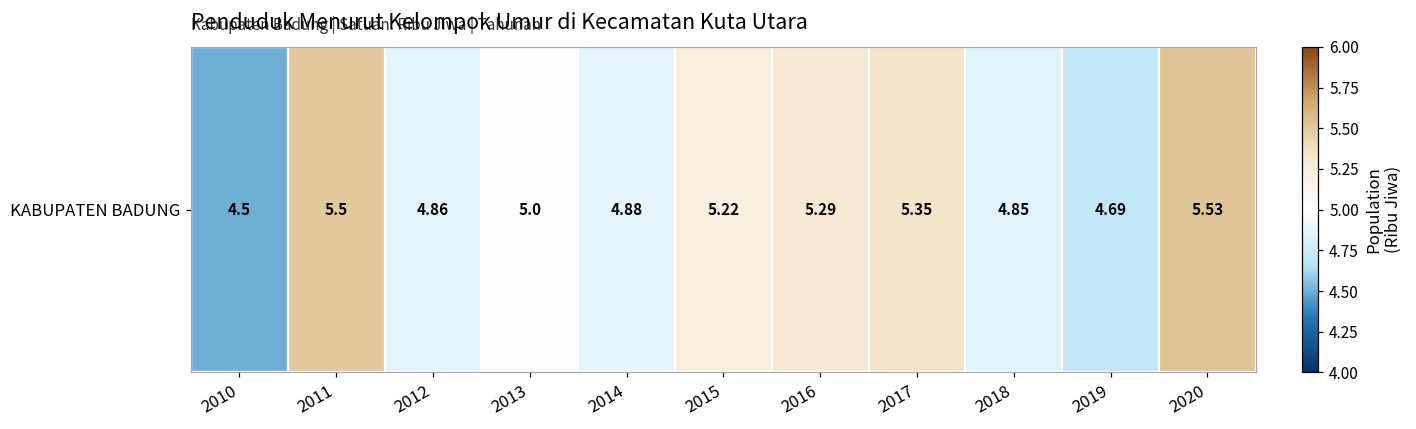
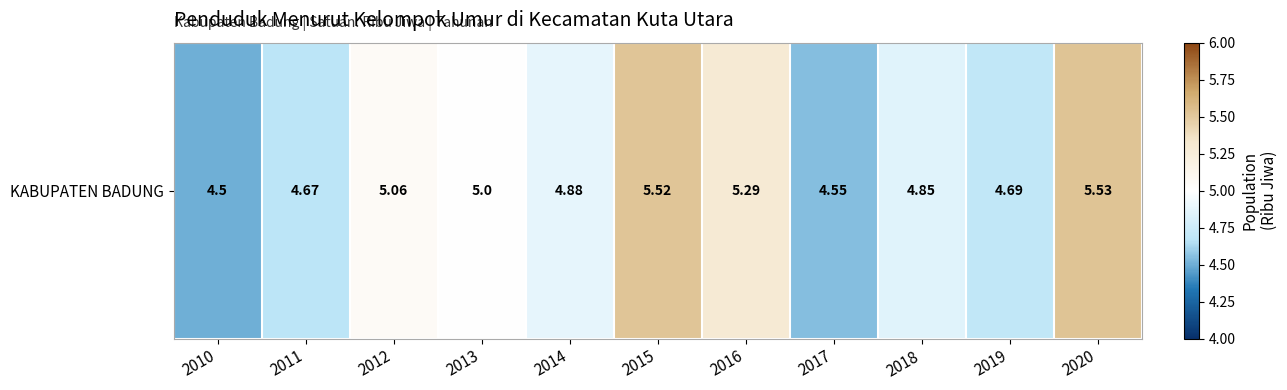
  {
    "KABUPATEN BADUNG": {
      "2010": 4.5,
-     "2011": 5.5,
-     "2012": 4.86,
+     "2011": 4.67,
+     "2012": 5.06,
      "2013": 5.0,
      "2014": 4.88,
-     "2015": 5.22,
+     "2015": 5.52,
      "2016": 5.29,
-     "2017": 5.35,
+     "2017": 4.55,
      "2018": 4.85,
      "2019": 4.69,
      "2020": 5.53
    }
  }
